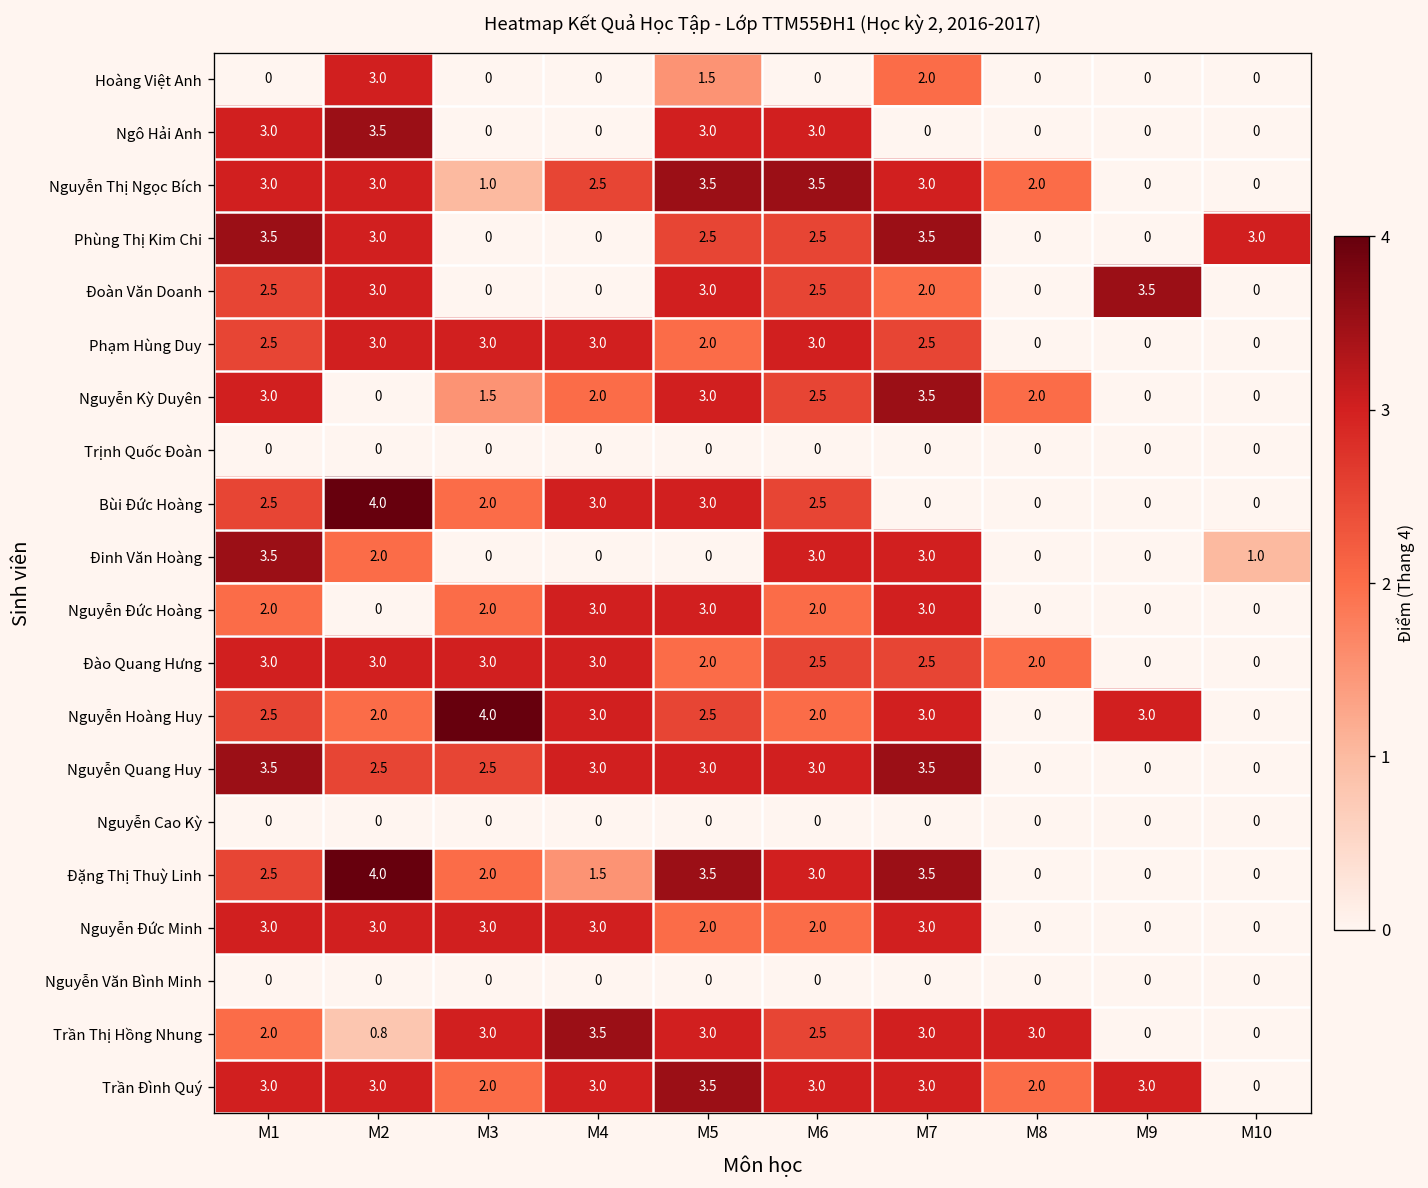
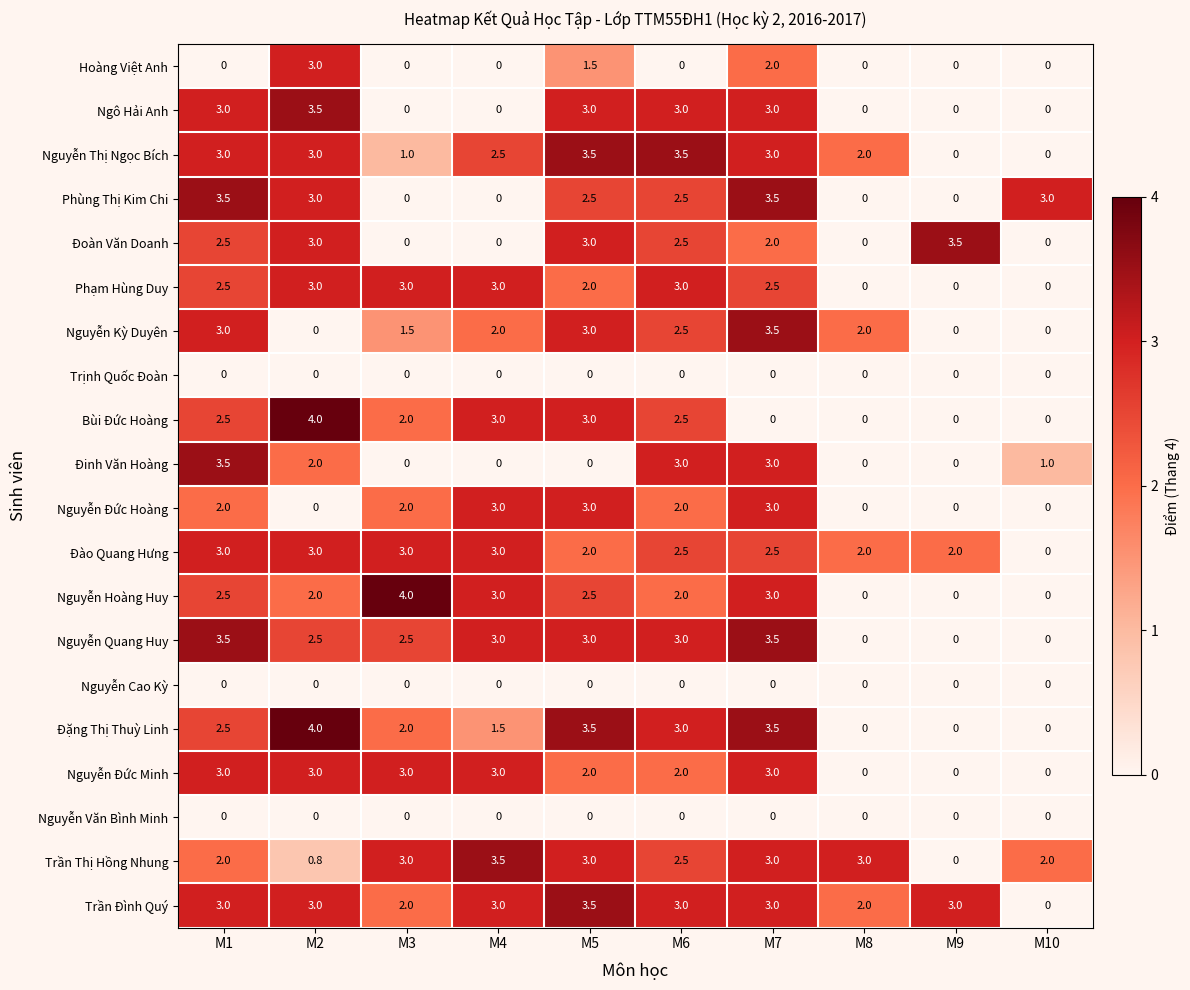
  {
    "Hoàng Việt Anh": {
      "M1": 0,
      "M2": 3.0,
      "M3": 0,
      "M4": 0,
      "M5": 1.5,
      "M6": 0,
      "M7": 2.0,
      "M8": 0,
      "M9": 0,
      "M10": 0
    },
    "Ngô Hải Anh": {
      "M1": 3.0,
      "M2": 3.5,
      "M3": 0,
      "M4": 0,
      "M5": 3.0,
      "M6": 3.0,
-     "M7": 0,
+     "M7": 3.0,
      "M8": 0,
      "M9": 0,
      "M10": 0
    },
    "Nguyễn Thị Ngọc Bích": {
      "M1": 3.0,
      "M2": 3.0,
      "M3": 1.0,
      "M4": 2.5,
      "M5": 3.5,
      "M6": 3.5,
      "M7": 3.0,
      "M8": 2.0,
      "M9": 0,
      "M10": 0
    },
    "Phùng Thị Kim Chi": {
      "M1": 3.5,
      "M2": 3.0,
      "M3": 0,
      "M4": 0,
      "M5": 2.5,
      "M6": 2.5,
      "M7": 3.5,
      "M8": 0,
      "M9": 0,
      "M10": 3.0
    },
    "Đoàn Văn Doanh": {
      "M1": 2.5,
      "M2": 3.0,
      "M3": 0,
      "M4": 0,
      "M5": 3.0,
      "M6": 2.5,
      "M7": 2.0,
      "M8": 0,
      "M9": 3.5,
      "M10": 0
    },
    "Phạm Hùng Duy": {
      "M1": 2.5,
      "M2": 3.0,
      "M3": 3.0,
      "M4": 3.0,
      "M5": 2.0,
      "M6": 3.0,
      "M7": 2.5,
      "M8": 0,
      "M9": 0,
      "M10": 0
    },
    "Nguyễn Kỳ Duyên": {
      "M1": 3.0,
      "M2": 0,
      "M3": 1.5,
      "M4": 2.0,
      "M5": 3.0,
      "M6": 2.5,
      "M7": 3.5,
      "M8": 2.0,
      "M9": 0,
      "M10": 0
    },
    "Trịnh Quốc Đoàn": {
      "M1": 0,
      "M2": 0,
      "M3": 0,
      "M4": 0,
      "M5": 0,
      "M6": 0,
      "M7": 0,
      "M8": 0,
      "M9": 0,
      "M10": 0
    },
    "Bùi Đức Hoàng": {
      "M1": 2.5,
      "M2": 4.0,
      "M3": 2.0,
      "M4": 3.0,
      "M5": 3.0,
      "M6": 2.5,
      "M7": 0,
      "M8": 0,
      "M9": 0,
      "M10": 0
    },
    "Đinh Văn Hoàng": {
      "M1": 3.5,
      "M2": 2.0,
      "M3": 0,
      "M4": 0,
      "M5": 0,
      "M6": 3.0,
      "M7": 3.0,
      "M8": 0,
      "M9": 0,
      "M10": 1.0
    },
    "Nguyễn Đức Hoàng": {
      "M1": 2.0,
      "M2": 0,
      "M3": 2.0,
      "M4": 3.0,
      "M5": 3.0,
      "M6": 2.0,
      "M7": 3.0,
      "M8": 0,
      "M9": 0,
      "M10": 0
    },
    "Đào Quang Hưng": {
      "M1": 3.0,
      "M2": 3.0,
      "M3": 3.0,
      "M4": 3.0,
      "M5": 2.0,
      "M6": 2.5,
      "M7": 2.5,
      "M8": 2.0,
-     "M9": 0,
+     "M9": 2.0,
      "M10": 0
    },
    "Nguyễn Hoàng Huy": {
      "M1": 2.5,
      "M2": 2.0,
      "M3": 4.0,
      "M4": 3.0,
      "M5": 2.5,
      "M6": 2.0,
      "M7": 3.0,
      "M8": 0,
-     "M9": 3.0,
+     "M9": 0,
      "M10": 0
    },
    "Nguyễn Quang Huy": {
      "M1": 3.5,
      "M2": 2.5,
      "M3": 2.5,
      "M4": 3.0,
      "M5": 3.0,
      "M6": 3.0,
      "M7": 3.5,
      "M8": 0,
      "M9": 0,
      "M10": 0
    },
    "Nguyễn Cao Kỳ": {
      "M1": 0,
      "M2": 0,
      "M3": 0,
      "M4": 0,
      "M5": 0,
      "M6": 0,
      "M7": 0,
      "M8": 0,
      "M9": 0,
      "M10": 0
    },
    "Đặng Thị Thuỳ Linh": {
      "M1": 2.5,
      "M2": 4.0,
      "M3": 2.0,
      "M4": 1.5,
      "M5": 3.5,
      "M6": 3.0,
      "M7": 3.5,
      "M8": 0,
      "M9": 0,
      "M10": 0
    },
    "Nguyễn Đức Minh": {
      "M1": 3.0,
      "M2": 3.0,
      "M3": 3.0,
      "M4": 3.0,
      "M5": 2.0,
      "M6": 2.0,
      "M7": 3.0,
      "M8": 0,
      "M9": 0,
      "M10": 0
    },
    "Nguyễn Văn Bình Minh": {
      "M1": 0,
      "M2": 0,
      "M3": 0,
      "M4": 0,
      "M5": 0,
      "M6": 0,
      "M7": 0,
      "M8": 0,
      "M9": 0,
      "M10": 0
    },
    "Trần Thị Hồng Nhung": {
      "M1": 2.0,
      "M2": 0.8,
      "M3": 3.0,
      "M4": 3.5,
      "M5": 3.0,
      "M6": 2.5,
      "M7": 3.0,
      "M8": 3.0,
      "M9": 0,
-     "M10": 0
+     "M10": 2.0
    },
    "Trần Đình Quý": {
      "M1": 3.0,
      "M2": 3.0,
      "M3": 2.0,
      "M4": 3.0,
      "M5": 3.5,
      "M6": 3.0,
      "M7": 3.0,
      "M8": 2.0,
      "M9": 3.0,
      "M10": 0
    }
  }
